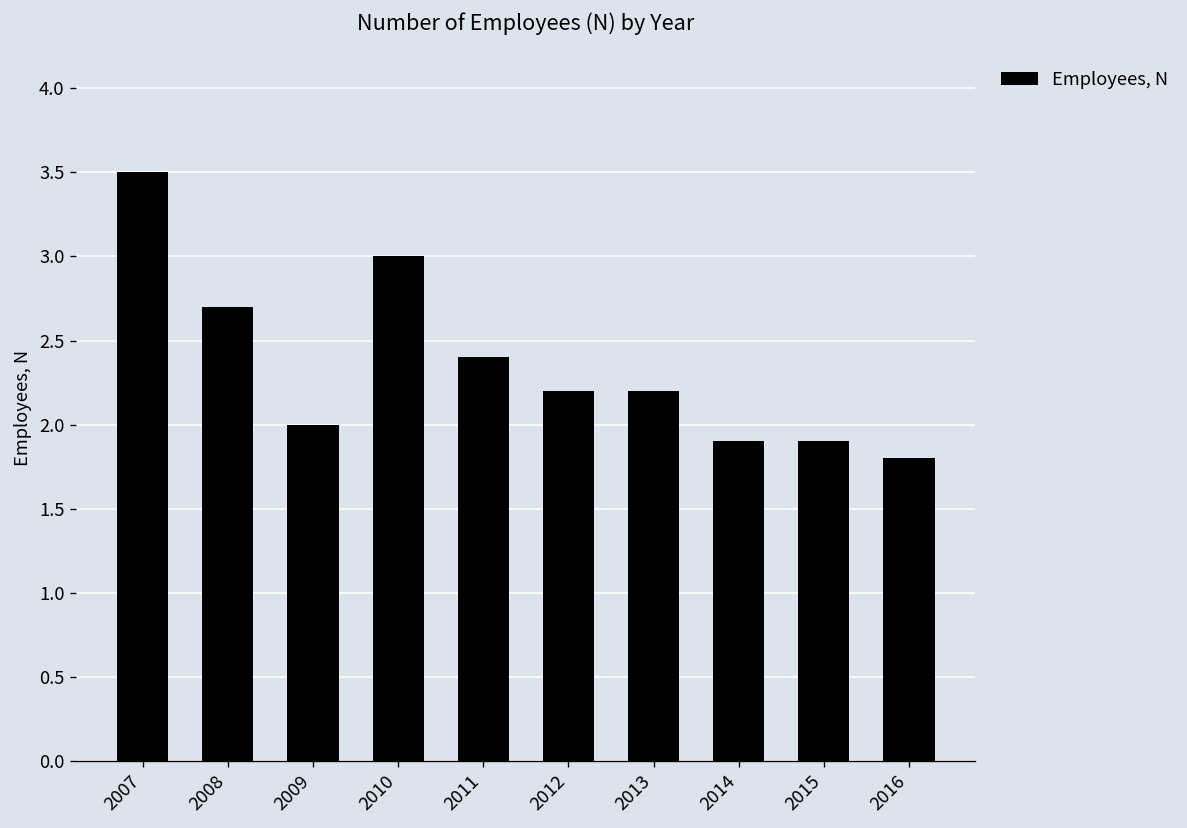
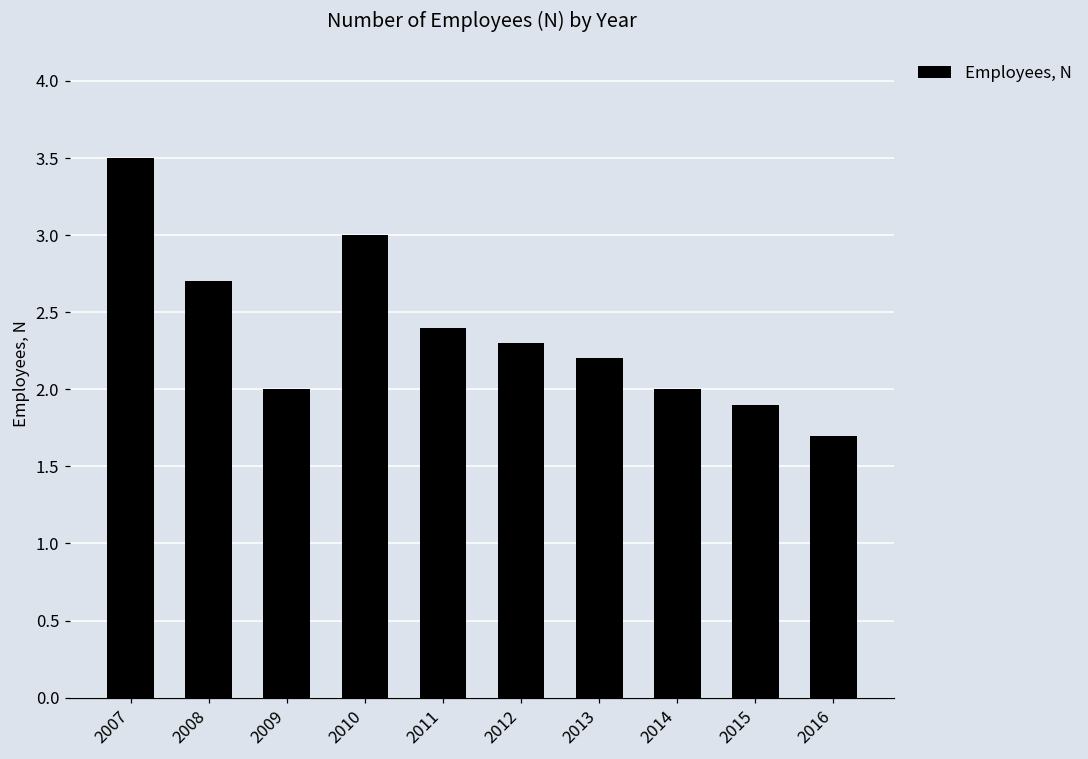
  {
    "2007": 3.5,
    "2008": 2.7,
    "2009": 2.0,
    "2010": 3.0,
    "2011": 2.4,
-   "2012": 2.2,
+   "2012": 2.3,
    "2013": 2.2,
-   "2014": 1.9,
+   "2014": 2.0,
    "2015": 1.9,
-   "2016": 1.8
+   "2016": 1.7
  }
